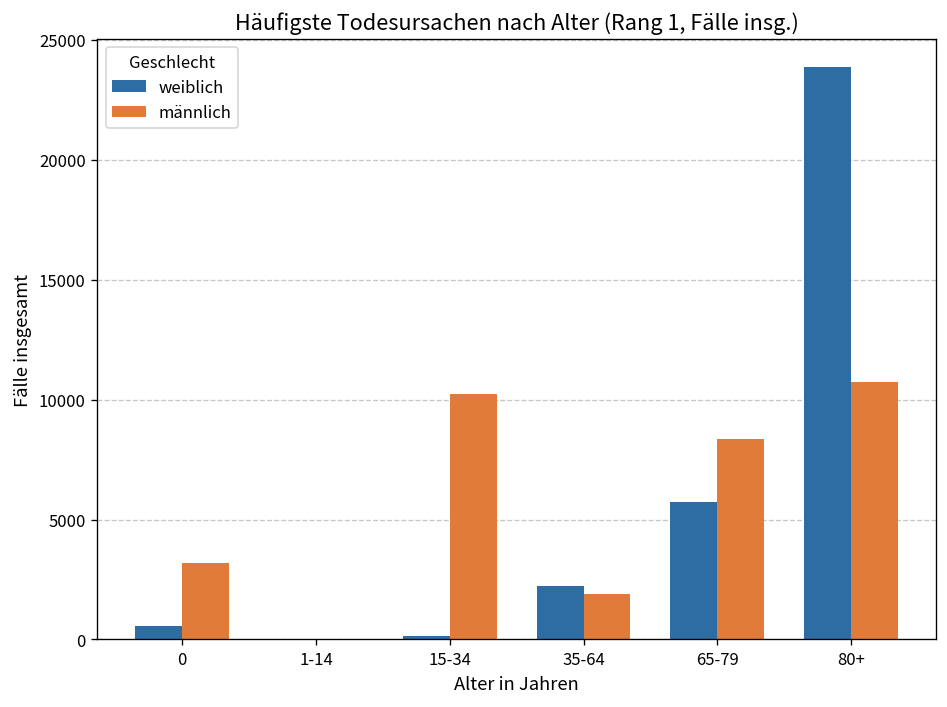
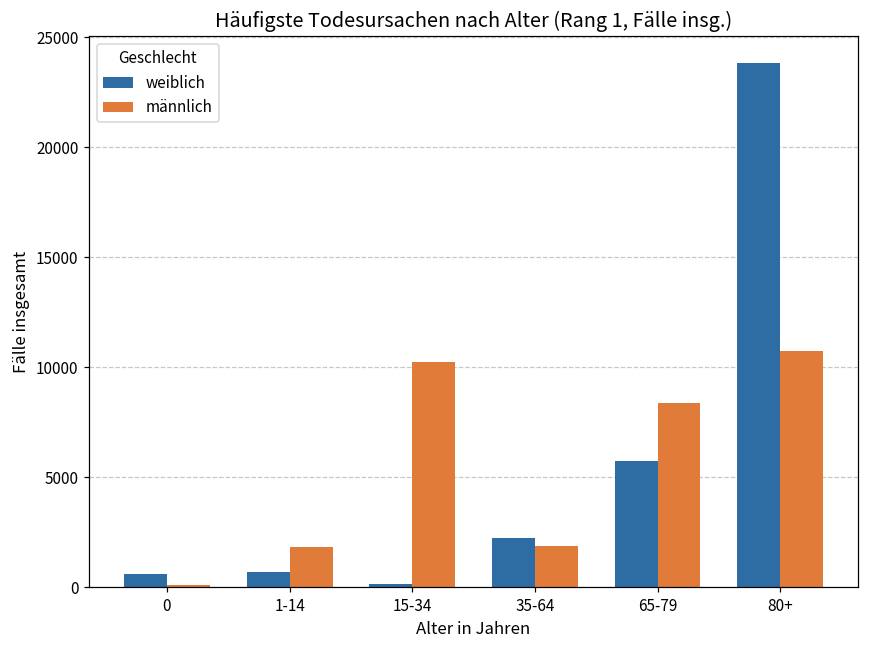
  {
    "weiblich": {
      "0": 600,
-     "1-14": 0,
+     "1-14": 700,
      "15-34": 100,
      "35-64": 2200,
      "65-79": 5700,
      "80+": 23900
    },
    "männlich": {
-     "0": 3200,
-     "1-14": 0,
+     "0": 100,
+     "1-14": 1800,
      "15-34": 10200,
      "35-64": 1900,
      "65-79": 8400,
      "80+": 10700
    }
  }
